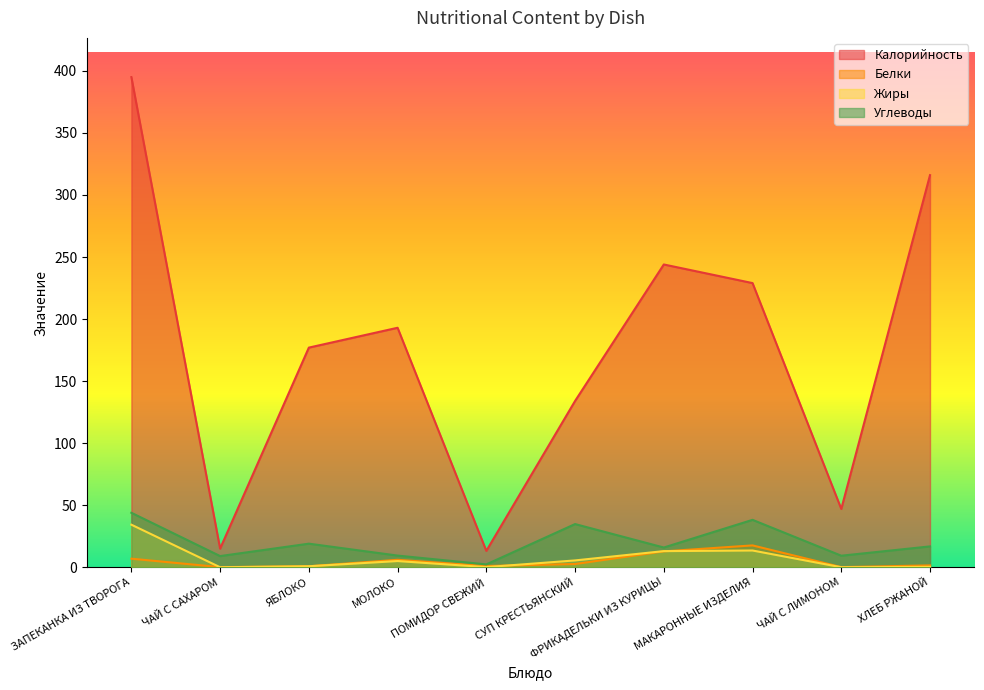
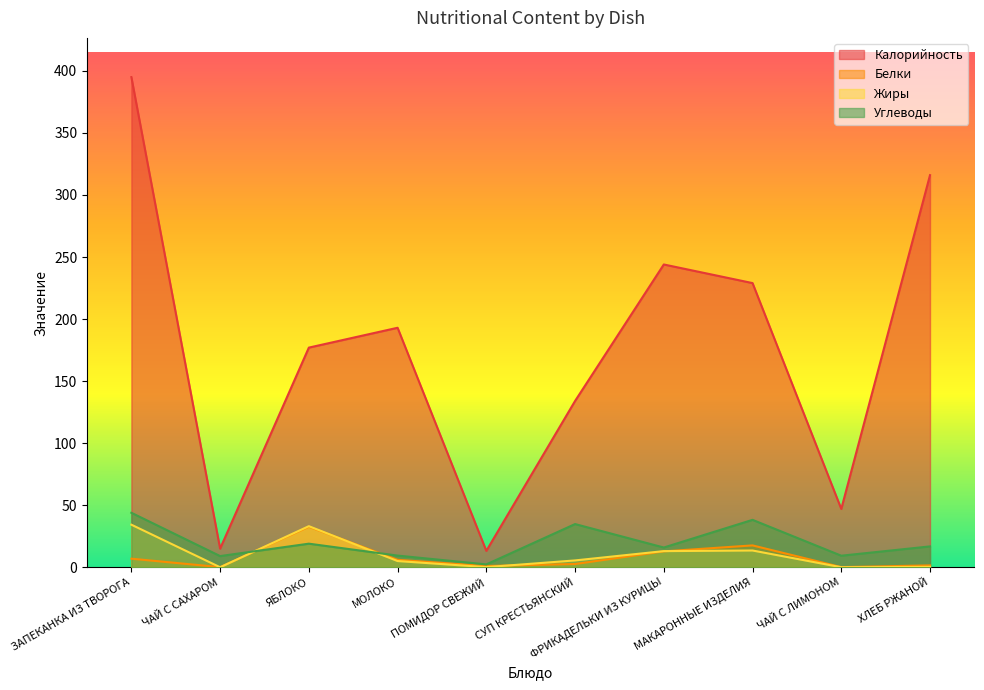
  {
    "Калорийность": {
      "ЗАПЕКАНКА ИЗ ТВОРОГА": 395,
      "ЧАЙ С САХАРОМ": 15,
      "ЯБЛОКО": 177,
      "МОЛОКО": 193,
      "ПОМИДОР СВЕЖИЙ": 13,
      "СУП КРЕСТЬЯНСКИЙ": 134,
      "ФРИКАДЕЛЬКИ ИЗ КУРИЦЫ": 244,
      "МАКАРОННЫЕ ИЗДЕЛИЯ": 229,
      "ЧАЙ С ЛИМОНОМ": 47,
      "ХЛЕБ РЖАНОЙ": 316
    },
    "Белки": {
      "ЗАПЕКАНКА ИЗ ТВОРОГА": 7,
-     "ЯБЛОКО": 1,
+     "ЯБЛОКО": 33,
      "СУП КРЕСТЬЯНСКИЙ": 3,
      "МАКАРОННЫЕ ИЗДЕЛИЯ": 18
    },
    "Жиры": {
      "ЗАПЕКАНКА ИЗ ТВОРОГА": 34,
-     "ЯБЛОКО": 1,
+     "ЯБЛОКО": 33,
      "СУП КРЕСТЬЯНСКИЙ": 6,
      "МАКАРОННЫЕ ИЗДЕЛИЯ": 14
    },
    "Углеводы": {
      "ЗАПЕКАНКА ИЗ ТВОРОГА": 44,
      "ЧАЙ С САХАРОМ": 9,
      "ЯБЛОКО": 19,
      "МОЛОКО": 9,
      "СУП КРЕСТЬЯНСКИЙ": 35,
      "ФРИКАДЕЛЬКИ ИЗ КУРИЦЫ": 16,
      "МАКАРОННЫЕ ИЗДЕЛИЯ": 38,
      "ЧАЙ С ЛИМОНОМ": 9,
      "ХЛЕБ РЖАНОЙ": 17
    }
  }
